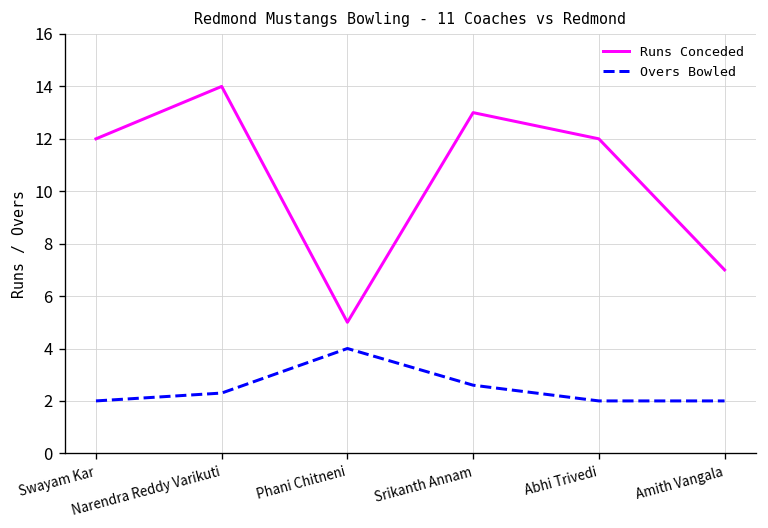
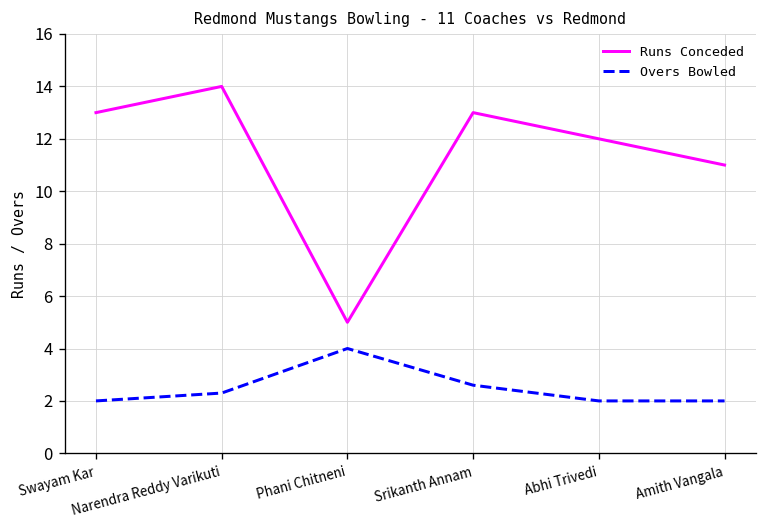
  {
    "Runs Conceded": {
-     "Swayam Kar": 12,
+     "Swayam Kar": 13,
      "Narendra Reddy Varikuti": 14,
      "Phani Chitneni": 5,
      "Srikanth Annam": 13,
      "Abhi Trivedi": 12,
-     "Amith Vangala": 7
+     "Amith Vangala": 11
    },
    "Overs Bowled": {
      "Swayam Kar": 2,
      "Narendra Reddy Varikuti": 2.3,
      "Phani Chitneni": 4,
      "Srikanth Annam": 2.6,
      "Abhi Trivedi": 2,
      "Amith Vangala": 2
    }
  }
